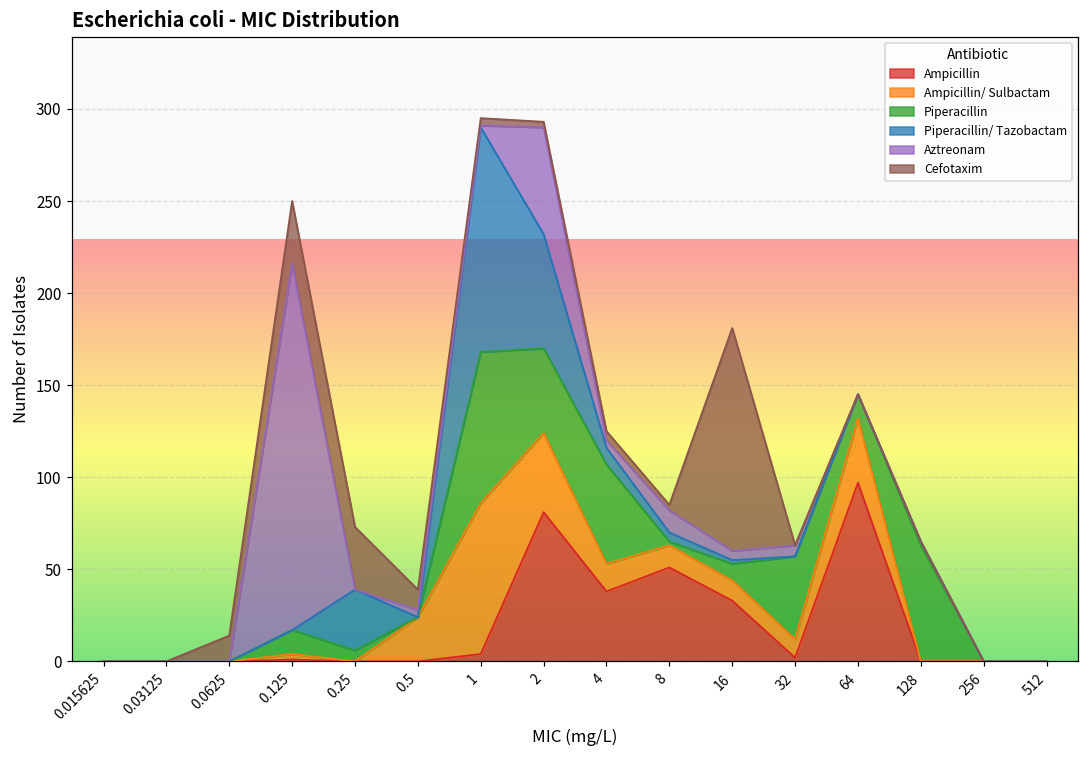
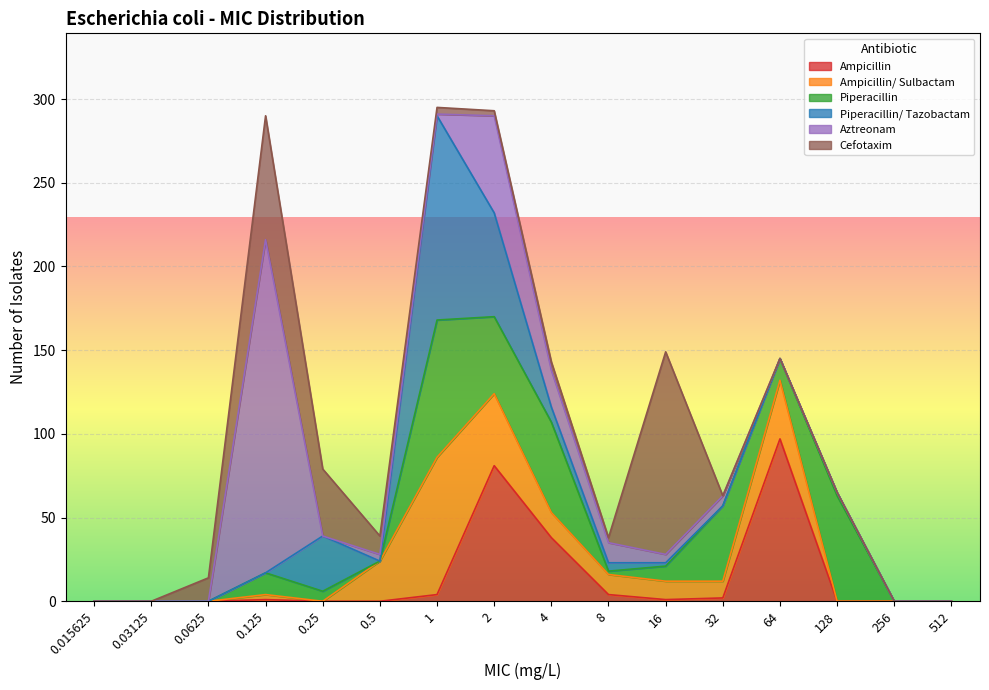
  {
    "Ampicillin": {
      "0.125": 1,
      "0.5": 0,
      "1": 4,
      "2": 81,
      "4": 38,
-     "8": 51,
-     "16": 33,
+     "8": 4,
+     "16": 1,
      "32": 2,
      "64": 97
    },
    "Ampicillin/ Sulbactam": {
      "0.125": 3,
      "1": 82,
      "2": 43,
      "4": 15,
      "8": 12,
      "16": 11,
      "32": 10,
      "64": 35
    },
    "Piperacillin": {
      "0.25": 6,
      "1": 82,
      "2": 46,
      "4": 54,
      "8": 2,
      "16": 9,
      "128": 63
    },
    "Piperacillin/ Tazobactam": {
      "2": 62,
      "4": 9,
      "8": 5,
      "16": 2
    },
    "Aztreonam": {
      "0.125": 199,
      "0.5": 4,
      "2": 58,
-     "4": 4,
+     "4": 22,
      "8": 12,
      "16": 5
    },
    "Cefotaxim": {
      "0.0625": 14,
-     "0.125": 34,
-     "0.25": 34,
+     "0.125": 74,
+     "0.25": 40,
      "0.5": 11,
      "1": 4,
      "2": 3,
      "4": 5,
      "8": 3,
      "16": 121
    }
  }
